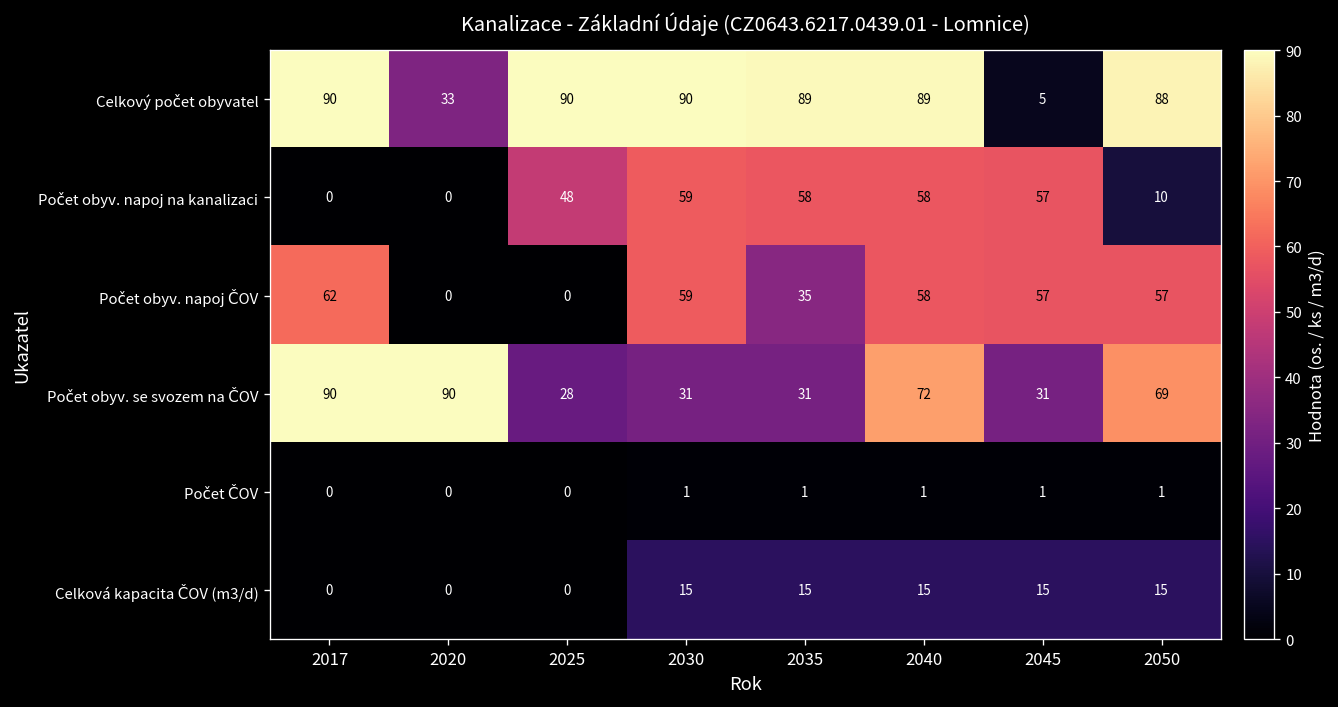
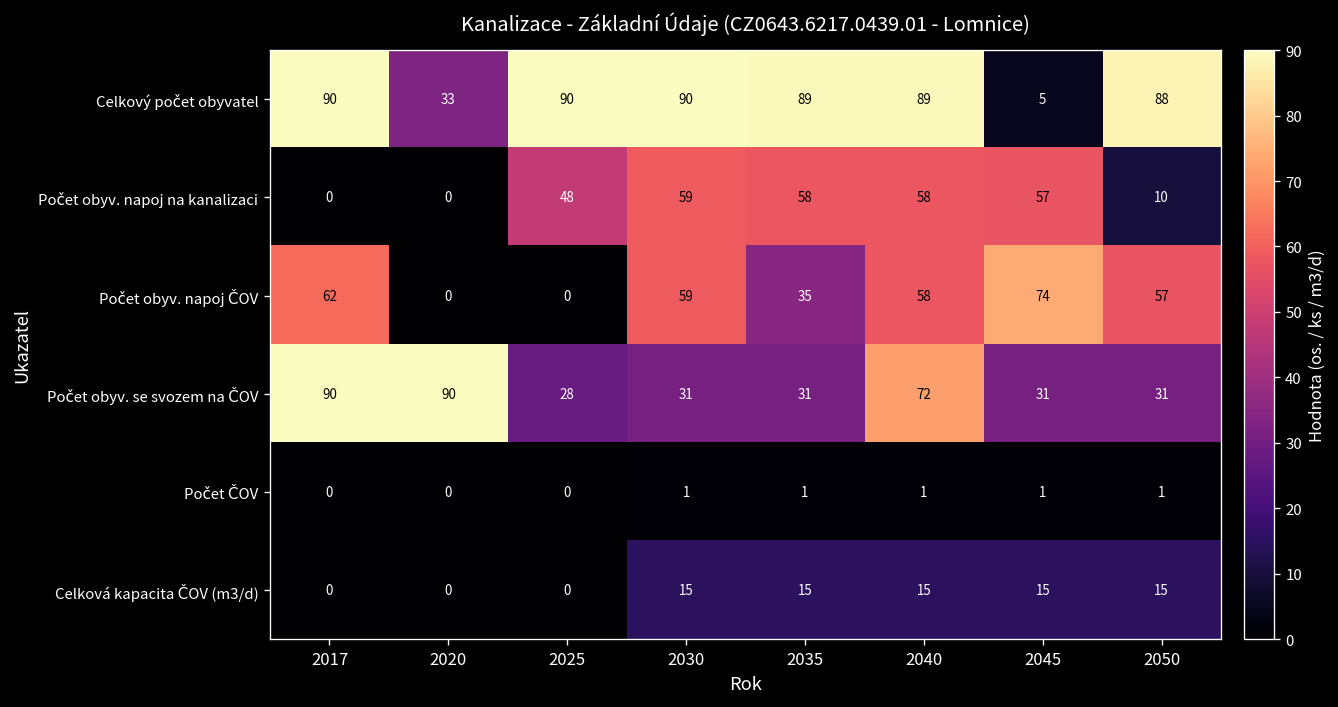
  {
    "Celkový počet obyvatel": {
      "2017": 90,
      "2020": 33,
      "2025": 90,
      "2030": 90,
      "2035": 89,
      "2040": 89,
      "2045": 5,
      "2050": 88
    },
    "Počet obyv. napoj na kanalizaci": {
      "2017": 0,
      "2020": 0,
      "2025": 48,
      "2030": 59,
      "2035": 58,
      "2040": 58,
      "2045": 57,
      "2050": 10
    },
    "Počet obyv. napoj ČOV": {
      "2017": 62,
      "2020": 0,
      "2025": 0,
      "2030": 59,
      "2035": 35,
      "2040": 58,
-     "2045": 57,
+     "2045": 74,
      "2050": 57
    },
    "Počet obyv. se svozem na ČOV": {
      "2017": 90,
      "2020": 90,
      "2025": 28,
      "2030": 31,
      "2035": 31,
      "2040": 72,
      "2045": 31,
-     "2050": 69
+     "2050": 31
    },
    "Počet ČOV": {
      "2017": 0,
      "2020": 0,
      "2025": 0,
      "2030": 1,
      "2035": 1,
      "2040": 1,
      "2045": 1,
      "2050": 1
    },
    "Celková kapacita ČOV (m3/d)": {
      "2017": 0,
      "2020": 0,
      "2025": 0,
      "2030": 15,
      "2035": 15,
      "2040": 15,
      "2045": 15,
      "2050": 15
    }
  }
